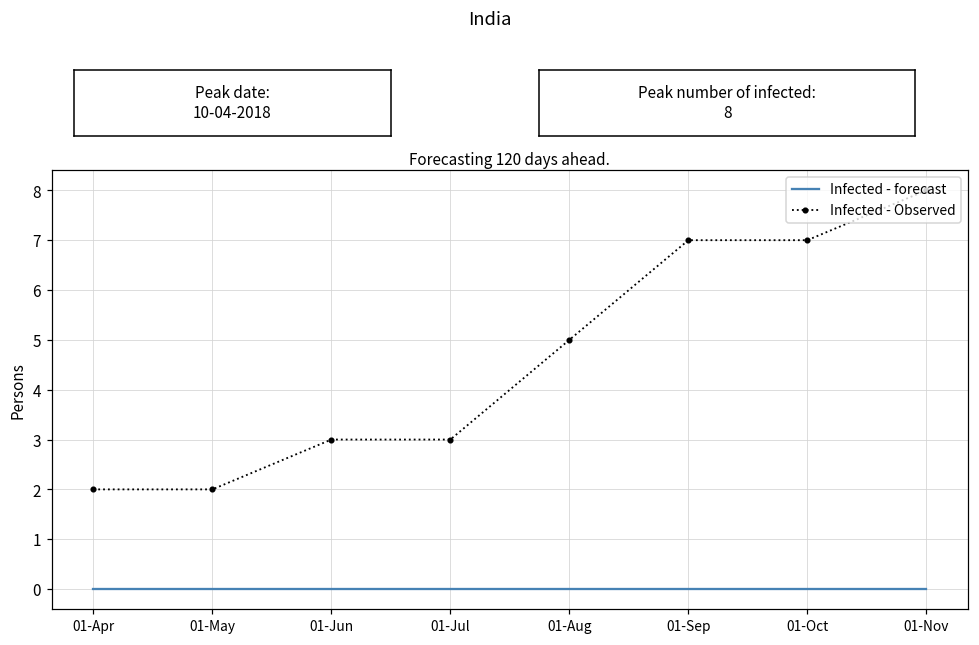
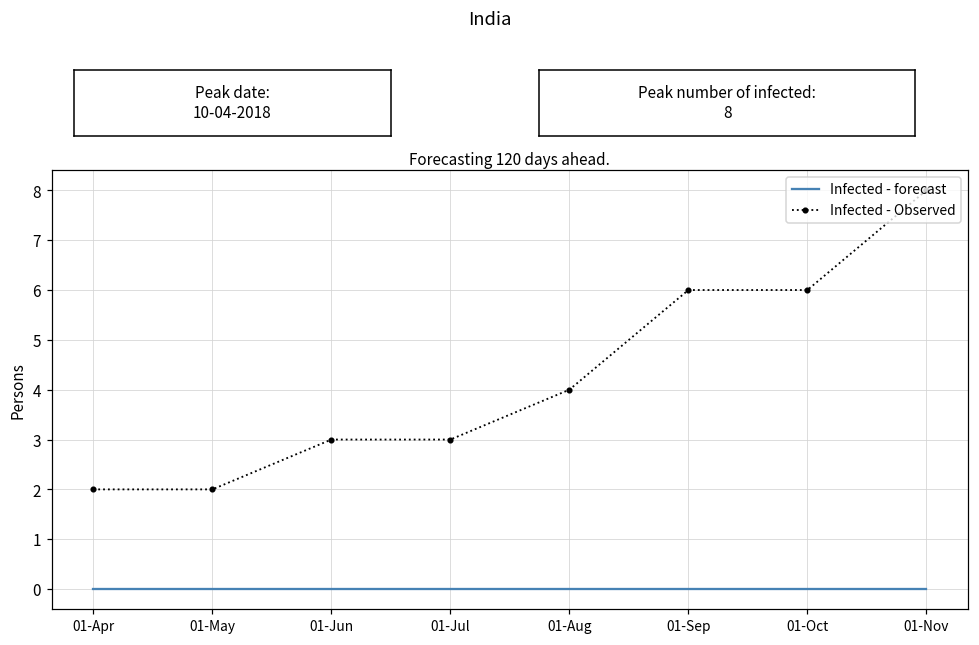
  {
    "Infected - forecast": {
      "01-Apr": 0,
      "01-May": 0,
      "01-Jun": 0,
      "01-Jul": 0,
      "01-Aug": 0,
      "01-Sep": 0,
      "01-Oct": 0,
      "01-Nov": 0
    },
    "Infected - Observed": {
      "01-Apr": 2,
      "01-May": 2,
      "01-Jun": 3,
      "01-Jul": 3,
-     "01-Aug": 5,
-     "01-Sep": 7,
-     "01-Oct": 7
+     "01-Aug": 4,
+     "01-Sep": 6,
+     "01-Oct": 6
    }
  }
